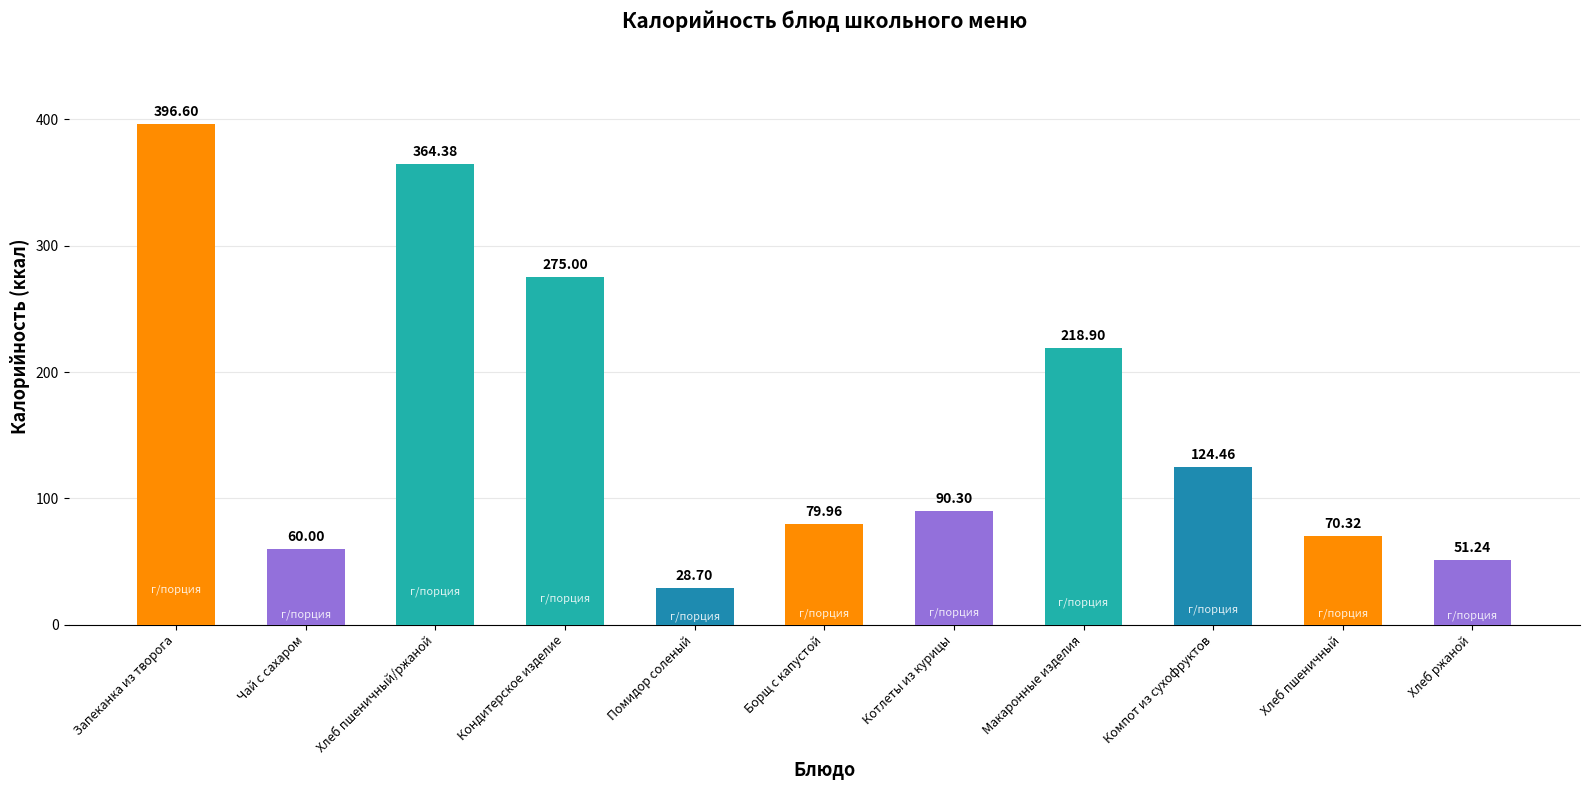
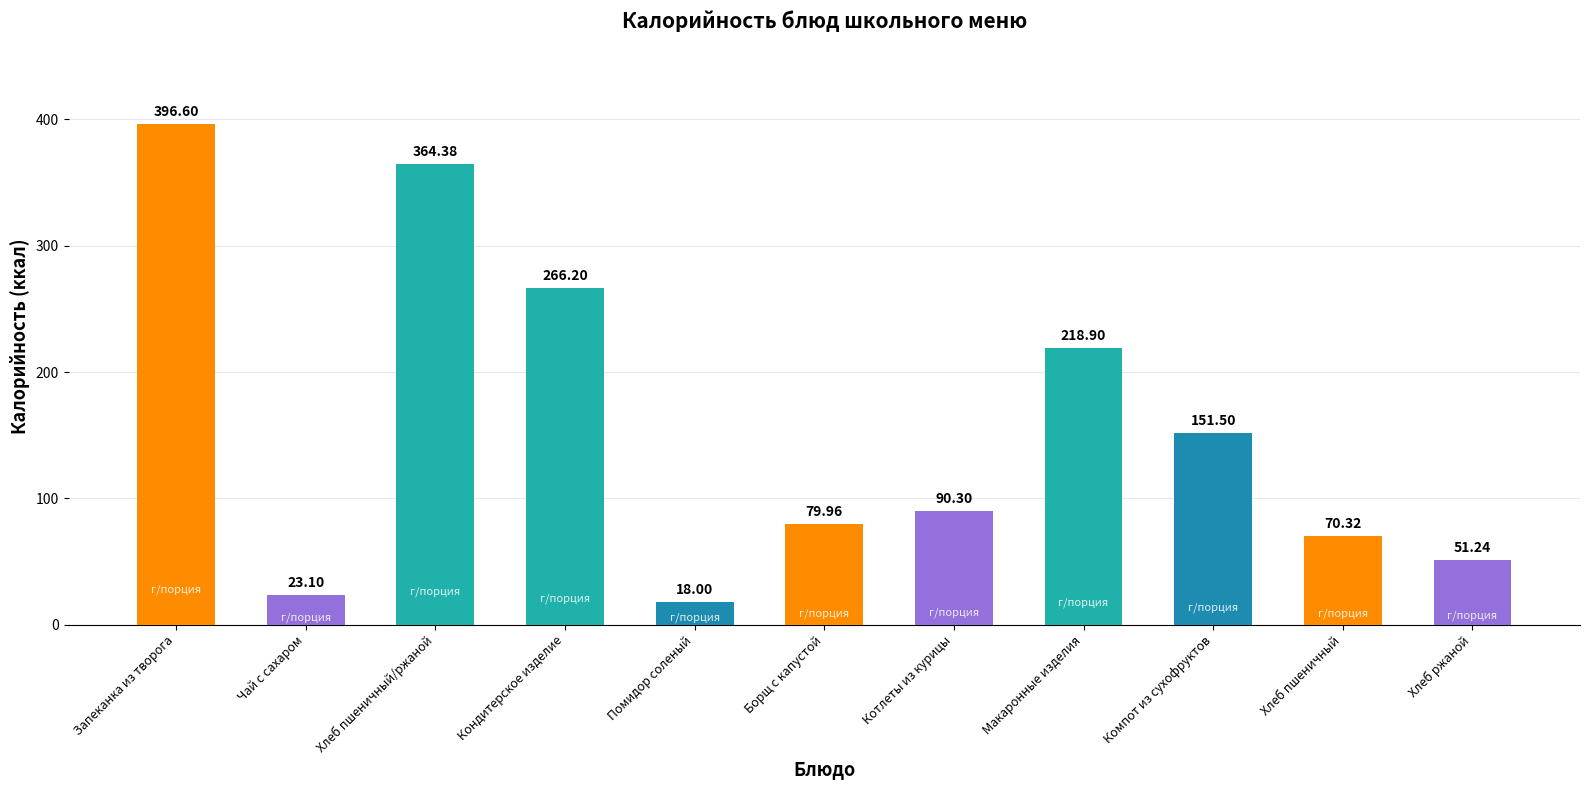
  {
    "Запеканка из творога": 396.60,
-   "Чай с сахаром": 60.00,
+   "Чай с сахаром": 23.10,
    "Хлеб пшеничный/ржаной": 364.38,
-   "Кондитерское изделие": 275.00,
-   "Помидор соленый": 28.70,
+   "Кондитерское изделие": 266.20,
+   "Помидор соленый": 18.00,
    "Борщ с капустой": 79.96,
    "Котлеты из курицы": 90.30,
    "Макаронные изделия": 218.90,
-   "Компот из сухофруктов": 124.46,
+   "Компот из сухофруктов": 151.50,
    "Хлеб пшеничный": 70.32,
    "Хлеб ржаной": 51.24
  }
